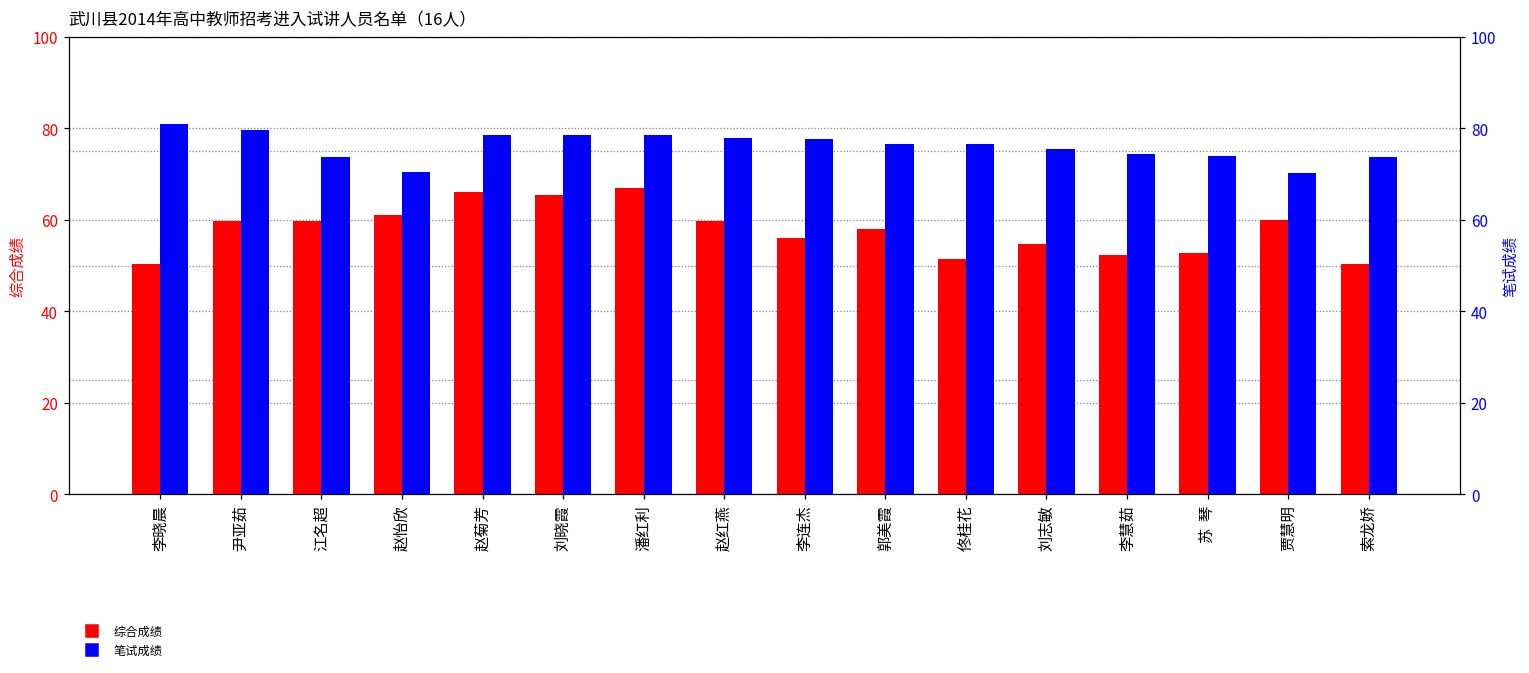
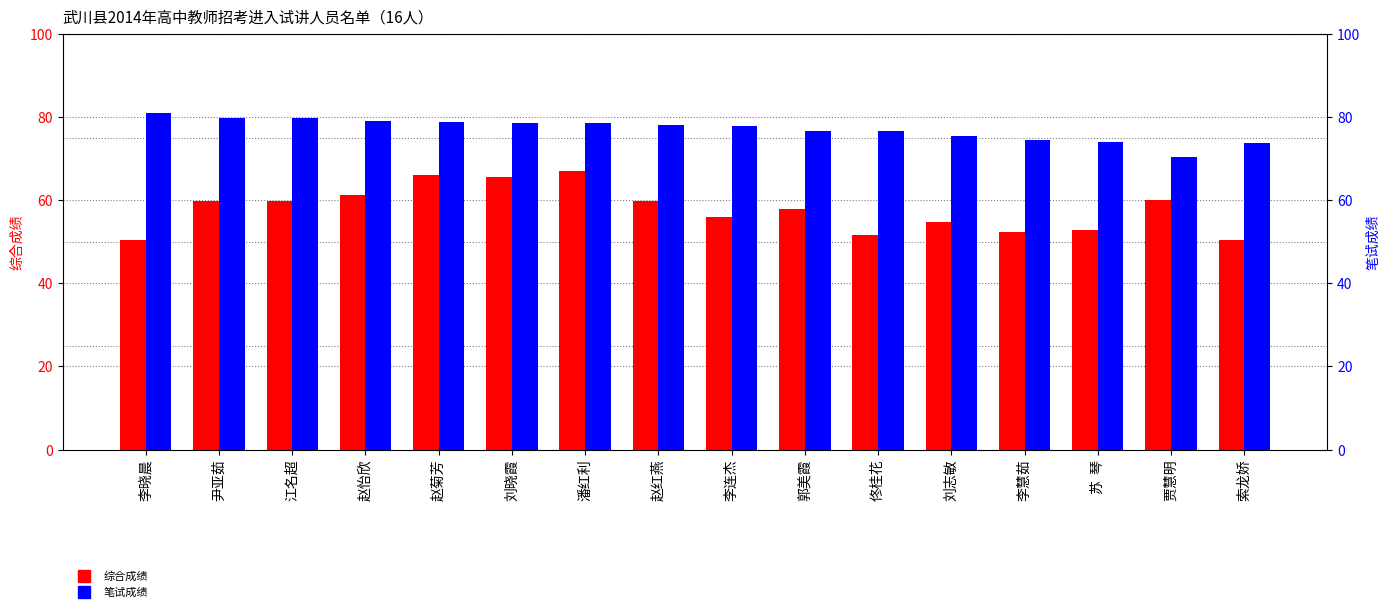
  {
    "综合成绩": {
      "李晓晨": 50,
      "尹亚茹": 60,
      "江名超": 60,
      "赵怡欣": 61,
      "赵菊芳": 66,
      "刘晓霞": 65,
      "潘红利": 67,
      "赵红燕": 60,
      "李连杰": 56,
      "郭美霞": 58,
      "佟桂花": 51,
      "刘志敏": 55,
      "李慧茹": 52,
      "苏 琴": 53,
      "贾慧明": 60,
      "索龙娇": 50
    },
    "笔试成绩": {
      "李晓晨": 81,
      "尹亚茹": 80,
-     "江名超": 74,
-     "赵怡欣": 71,
+     "江名超": 80,
+     "赵怡欣": 79,
      "赵菊芳": 79,
      "刘晓霞": 79,
      "潘红利": 79,
      "赵红燕": 78,
      "李连杰": 78,
      "郭美霞": 77,
      "佟桂花": 76,
      "刘志敏": 75,
      "李慧茹": 74,
      "苏 琴": 74,
      "贾慧明": 70,
      "索龙娇": 74
    }
  }
